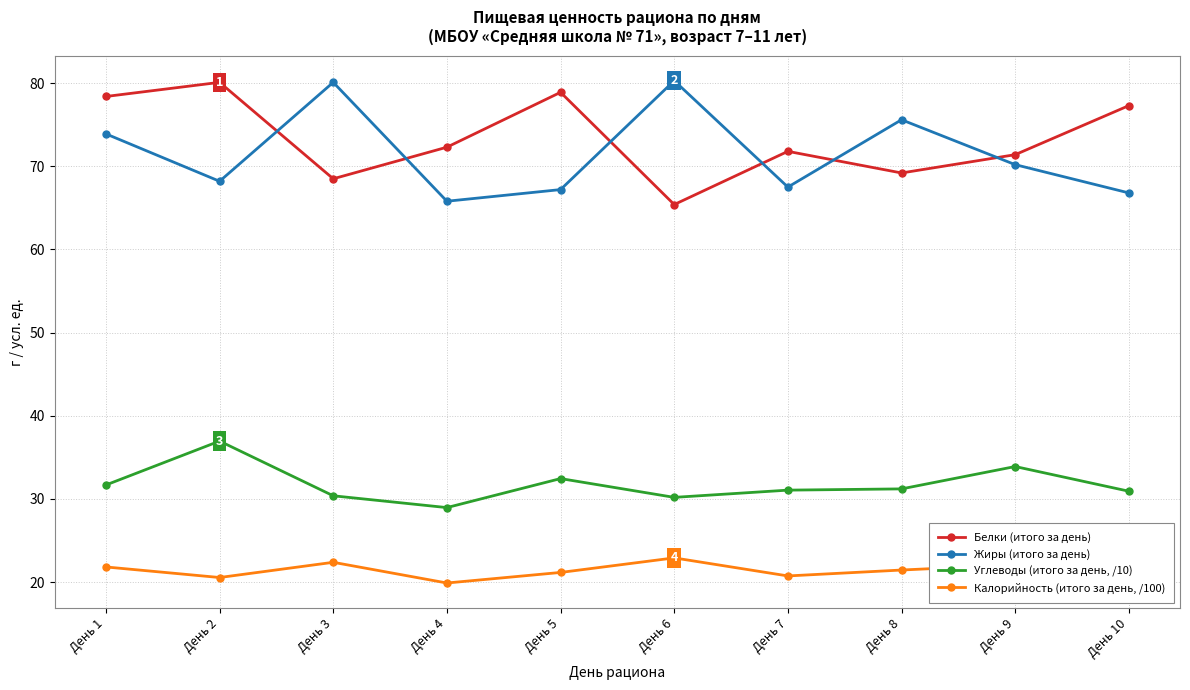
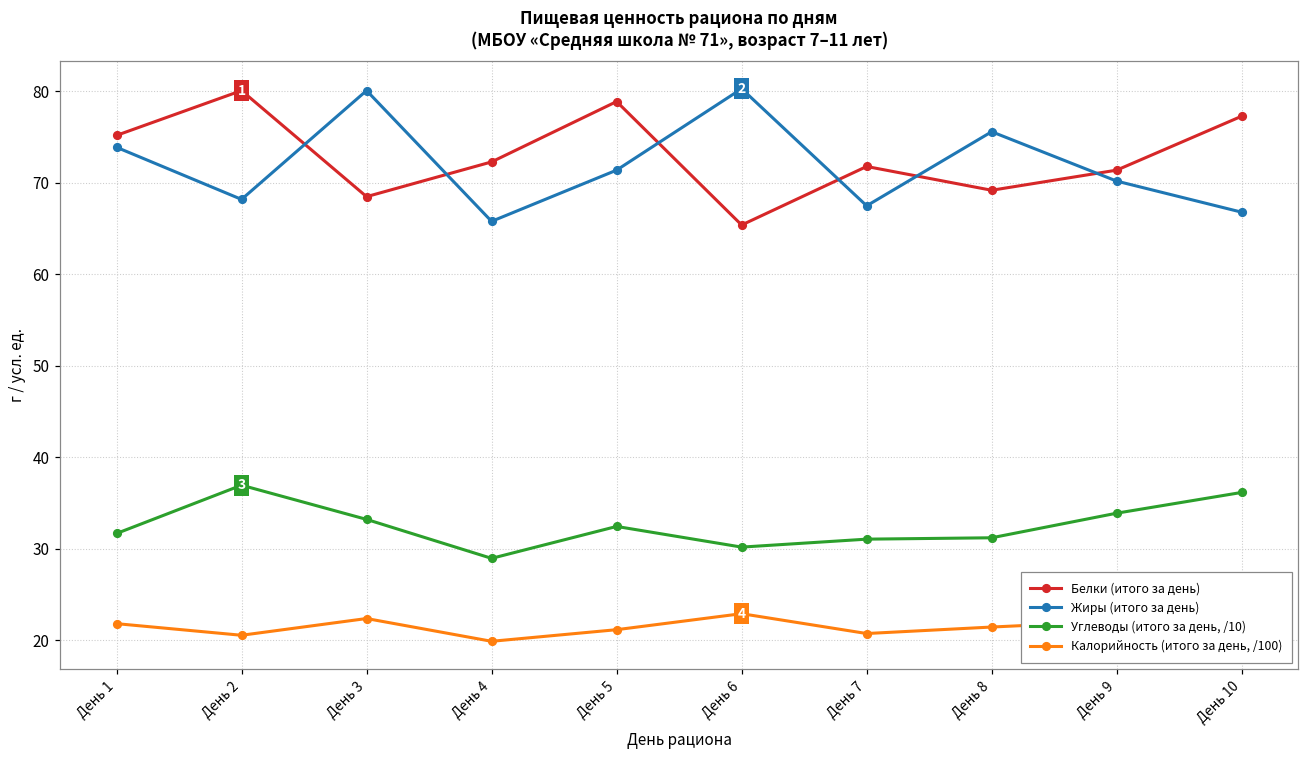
  {
    "Белки (итого за день)": {
-     "День 1": 78,
+     "День 1": 75,
      "День 3": 69,
      "День 4": 72,
      "День 5": 79,
      "День 6": 65,
      "День 7": 72,
      "День 8": 69,
      "День 9": 71,
      "День 10": 77
    },
    "Жиры (итого за день)": {
      "День 1": 74,
      "День 2": 68,
      "День 3": 80,
      "День 4": 66,
-     "День 5": 67,
+     "День 5": 71,
      "День 7": 68,
      "День 8": 76,
      "День 9": 70,
      "День 10": 67
    },
    "Углеводы (итого за день, /10)": {
      "День 1": 32,
-     "День 3": 30,
+     "День 3": 33,
      "День 4": 29,
      "День 5": 32,
      "День 6": 30,
      "День 7": 31,
      "День 8": 31,
      "День 9": 34,
-     "День 10": 31
+     "День 10": 36
    },
    "Калорийность (итого за день, /100)": {
      "День 1": 22,
      "День 2": 21,
      "День 3": 22,
      "День 4": 20,
      "День 5": 21,
      "День 7": 21,
      "День 8": 21
    }
  }
